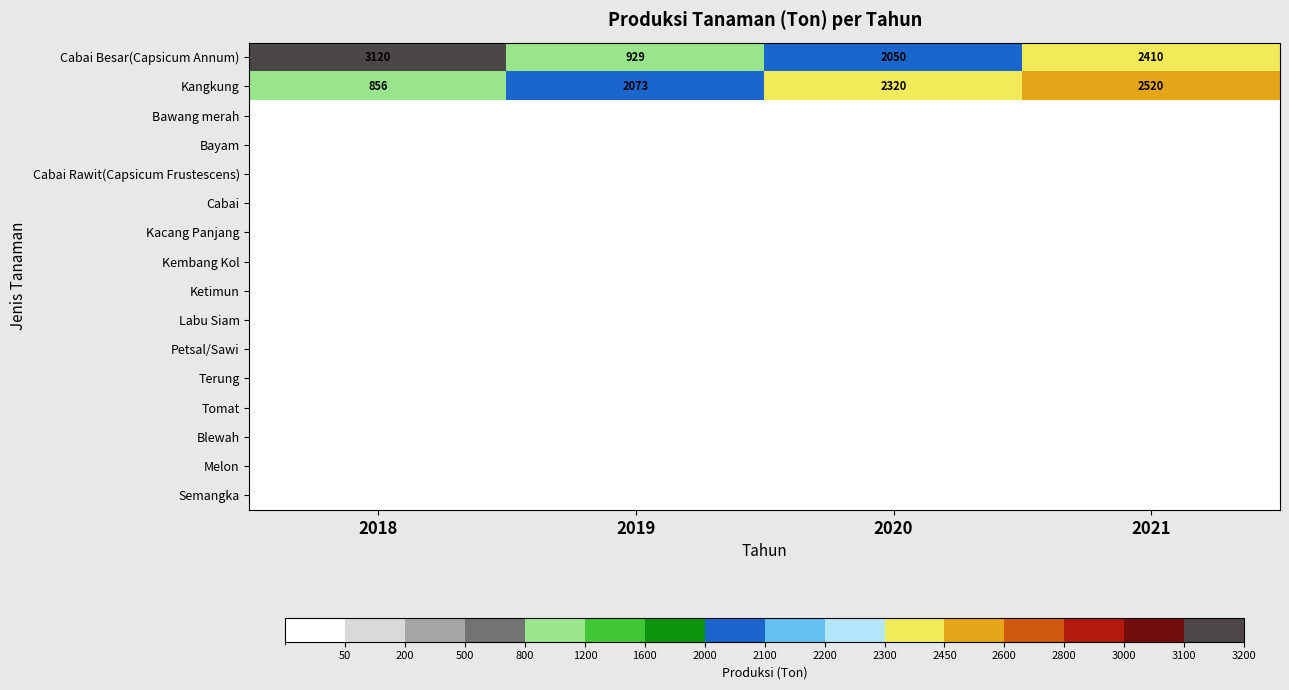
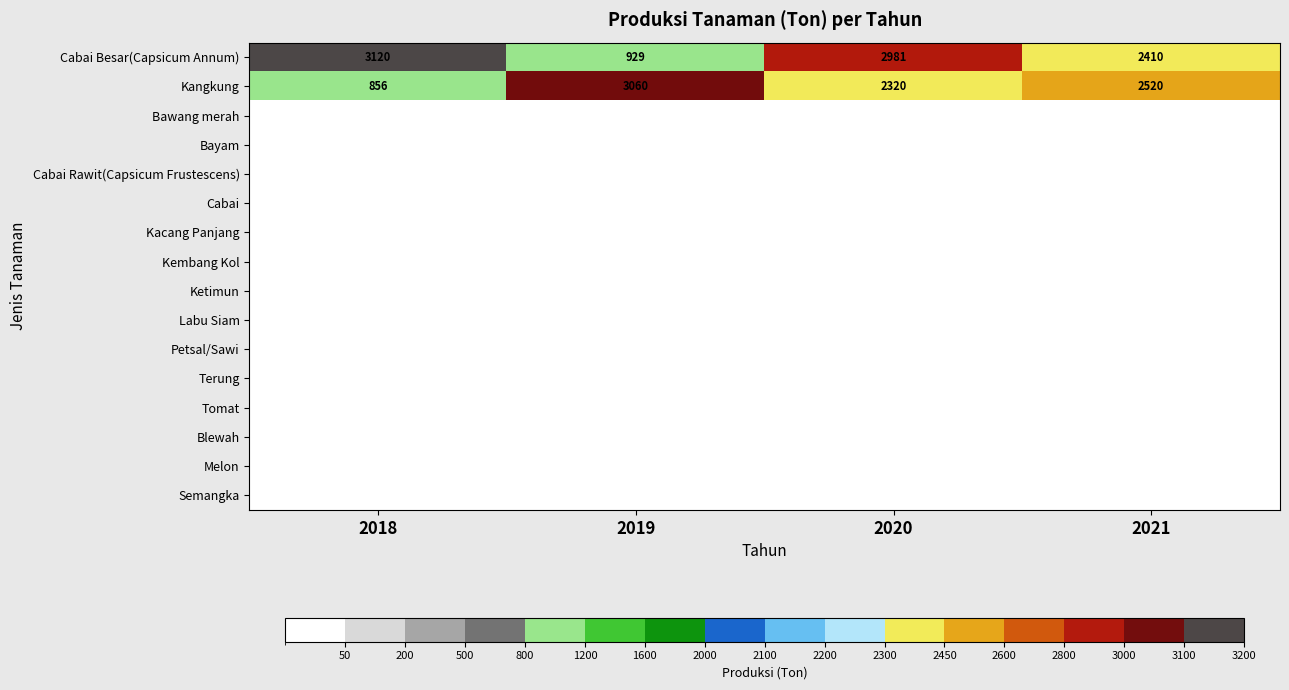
  {
    "Cabai Besar(Capsicum Annum)": {
      "2018": 3120,
      "2019": 929,
-     "2020": 2050,
+     "2020": 2981,
      "2021": 2410
    },
    "Kangkung": {
      "2018": 856,
-     "2019": 2073,
+     "2019": 3060,
      "2020": 2320,
      "2021": 2520
    }
  }
